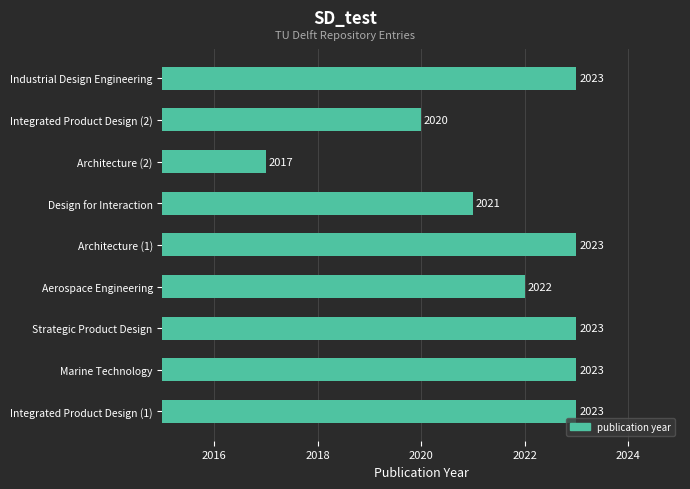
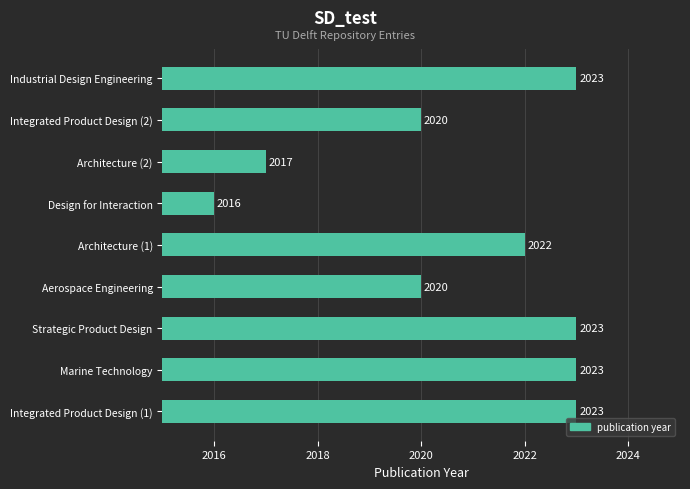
  {
    "Industrial Design Engineering": 2023,
    "Integrated Product Design (2)": 2020,
    "Architecture (2)": 2017,
-   "Design for Interaction": 2021,
-   "Architecture (1)": 2023,
-   "Aerospace Engineering": 2022,
+   "Design for Interaction": 2016,
+   "Architecture (1)": 2022,
+   "Aerospace Engineering": 2020,
    "Strategic Product Design": 2023,
    "Marine Technology": 2023,
    "Integrated Product Design (1)": 2023
  }
